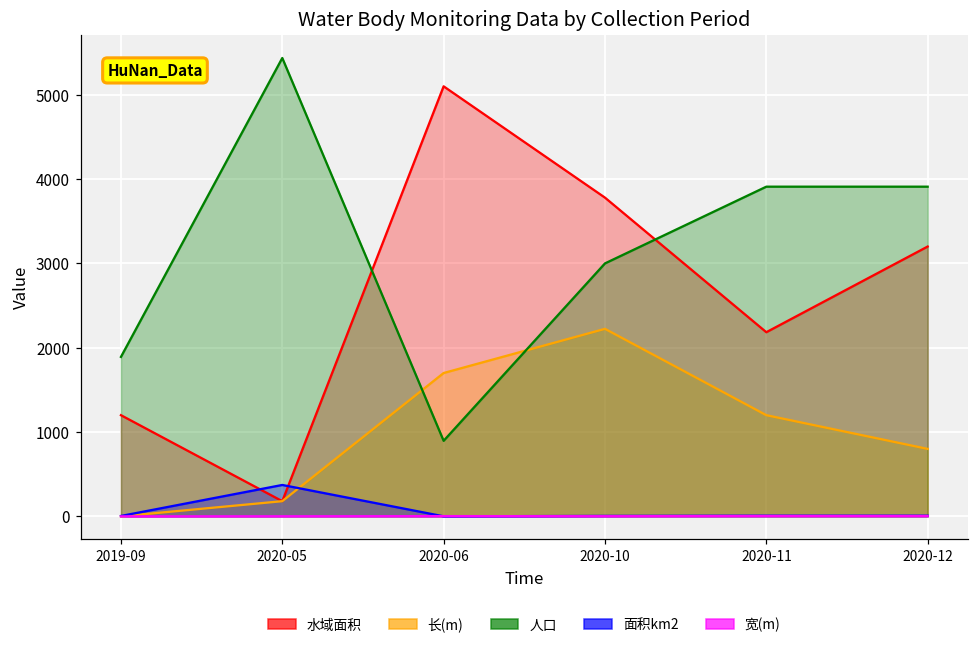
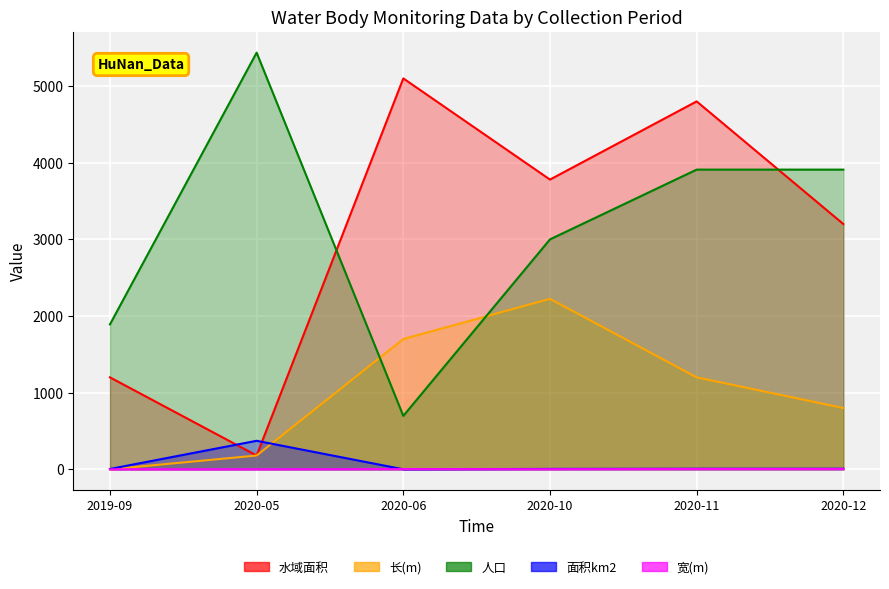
  {
    "水域面积": {
      "2019-09": 1200,
      "2020-06": 5100,
      "2020-10": 3800,
-     "2020-11": 2200,
+     "2020-11": 4800,
      "2020-12": 3200
    },
    "长(m)": {
      "2020-06": 1700,
      "2020-10": 2200,
      "2020-11": 1200,
      "2020-12": 800
    },
    "人口": {
      "2019-09": 1900,
      "2020-05": 5400,
-     "2020-06": 900,
+     "2020-06": 700,
      "2020-10": 3000,
      "2020-11": 3900,
      "2020-12": 3900
    },
    "面积km2": {
      "2020-05": 400
    },
    "宽(m)": {
      "2020-05": 0
    }
  }
